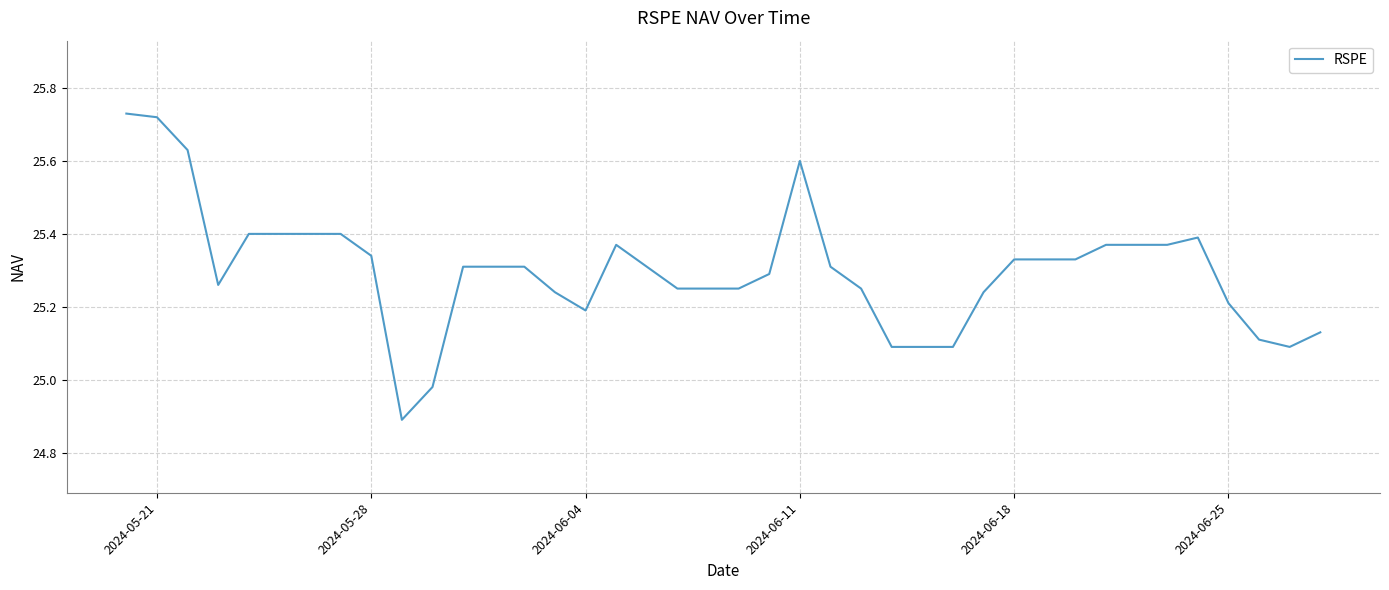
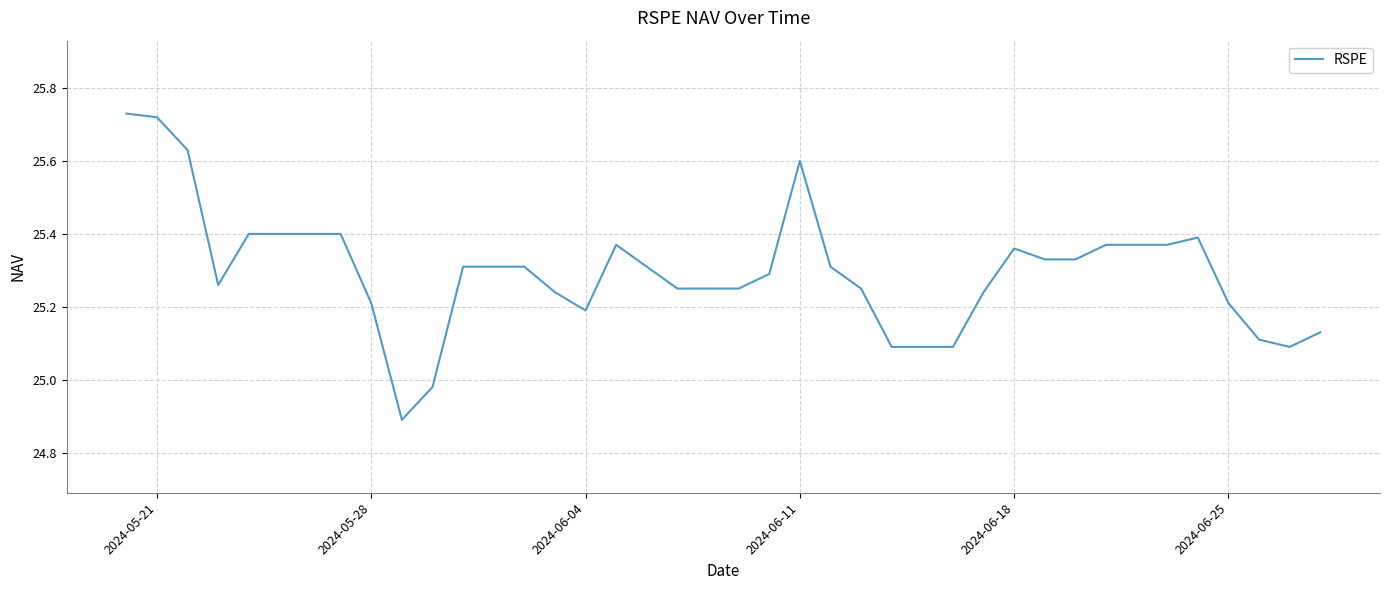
  {
    "2024-05-21": 25.72,
-   "2024-05-28": 25.34,
+   "2024-05-28": 25.21,
    "2024-06-04": 25.19,
    "2024-06-11": 25.60,
-   "2024-06-18": 25.33,
+   "2024-06-18": 25.36,
    "2024-06-25": 25.21
  }
